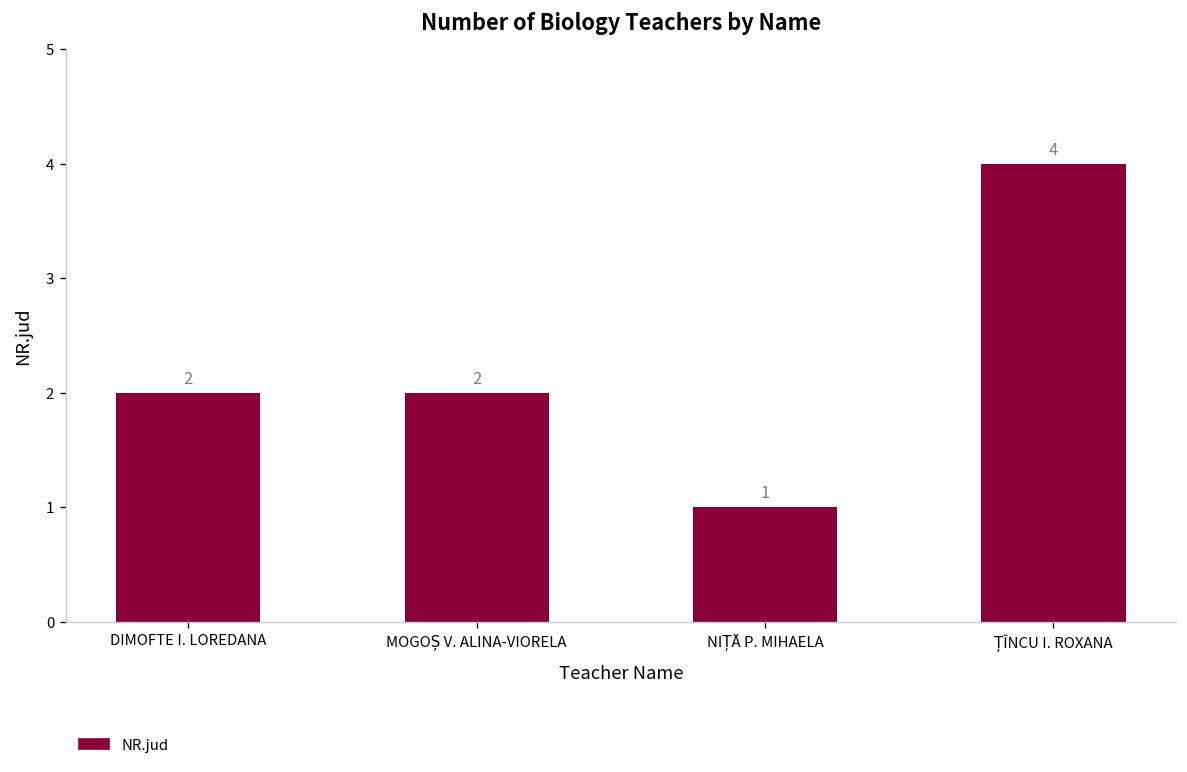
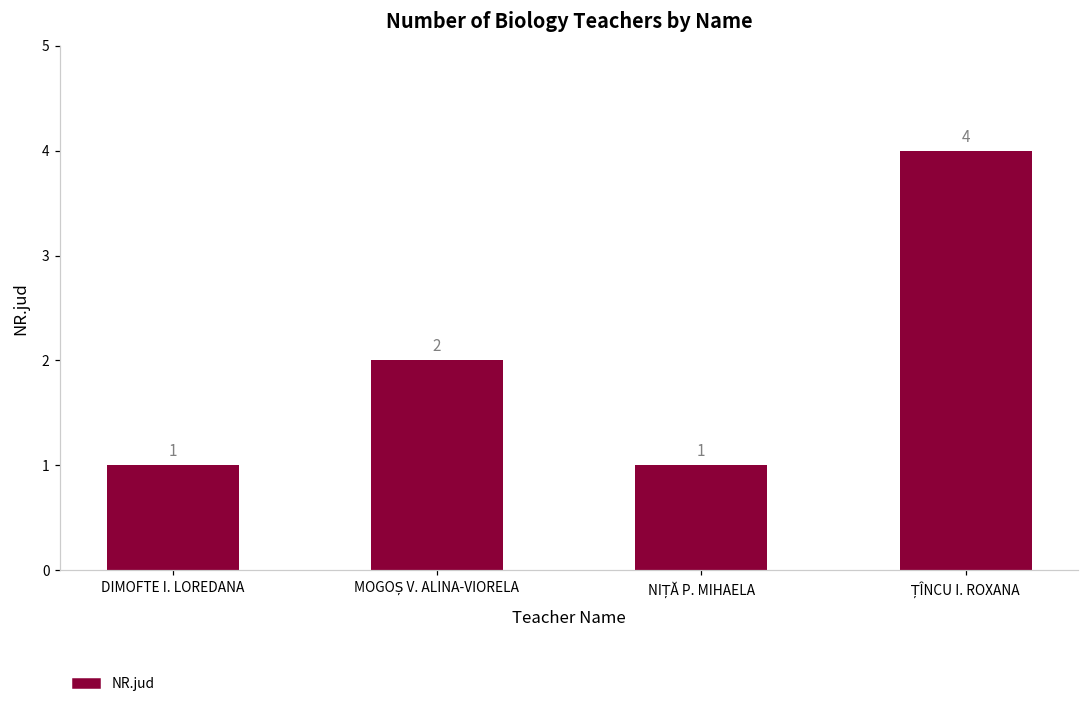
  {
-   "DIMOFTE I. LOREDANA": 2,
+   "DIMOFTE I. LOREDANA": 1,
    "MOGOȘ V. ALINA-VIORELA": 2,
    "NIȚĂ P. MIHAELA": 1,
    "ȚÎNCU I. ROXANA": 4
  }
